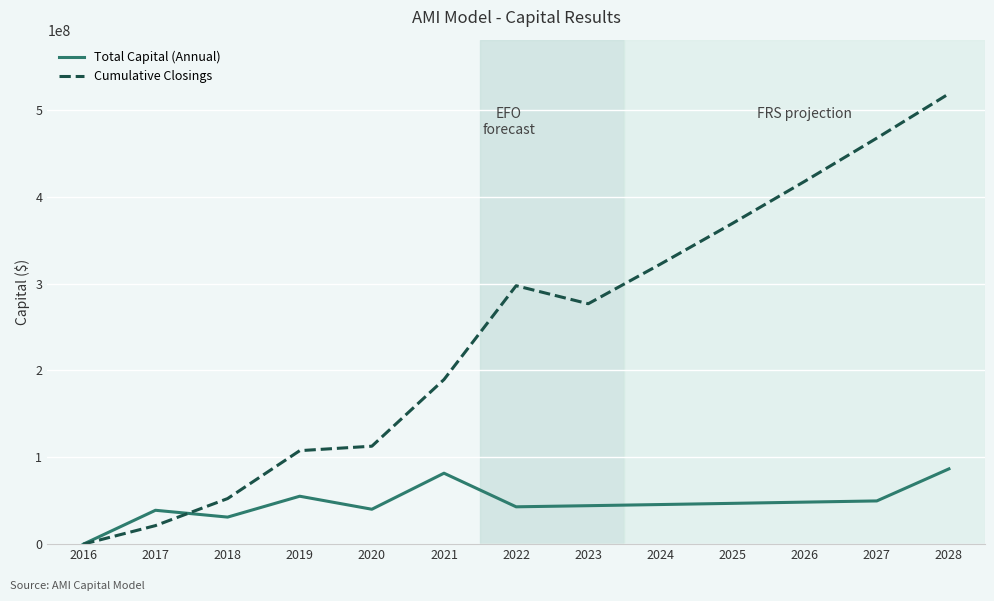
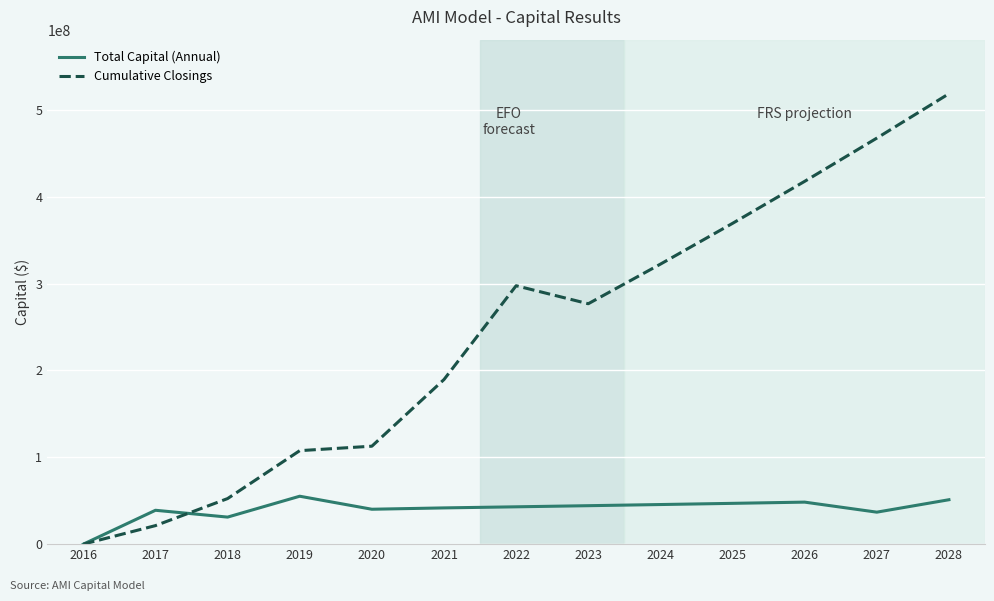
  {
    "Total Capital (Annual)": {
      "2017": 40000000,
      "2018": 30000000,
      "2019": 60000000,
      "2020": 40000000,
-     "2021": 80000000,
+     "2021": 40000000,
      "2022": 40000000,
      "2023": 40000000,
      "2024": 50000000,
      "2025": 50000000,
      "2026": 50000000,
-     "2027": 50000000,
-     "2028": 90000000
+     "2027": 40000000,
+     "2028": 50000000
    },
    "Cumulative Closings": {
      "2017": 20000000,
      "2018": 50000000,
      "2019": 110000000,
      "2020": 110000000,
      "2021": 190000000,
      "2022": 300000000,
      "2023": 280000000,
      "2024": 320000000,
      "2025": 370000000,
      "2026": 420000000,
      "2027": 470000000,
      "2028": 520000000
    }
  }
